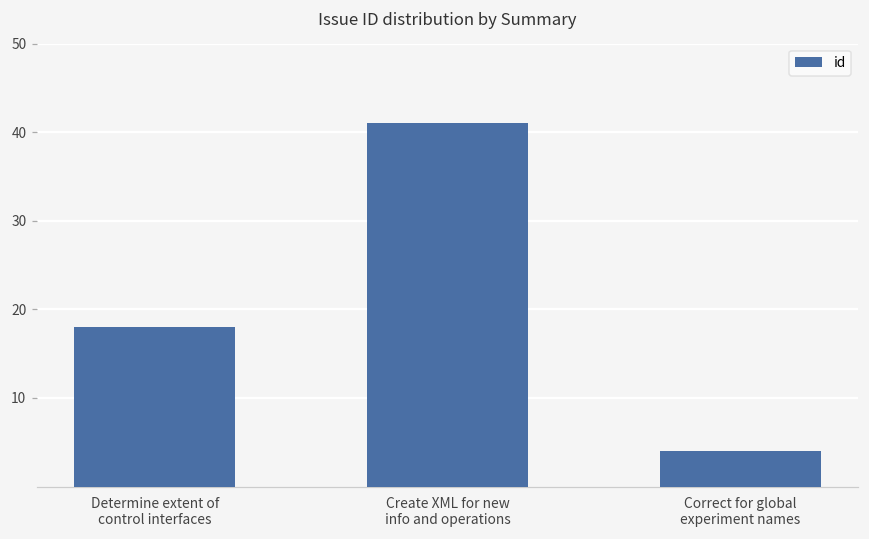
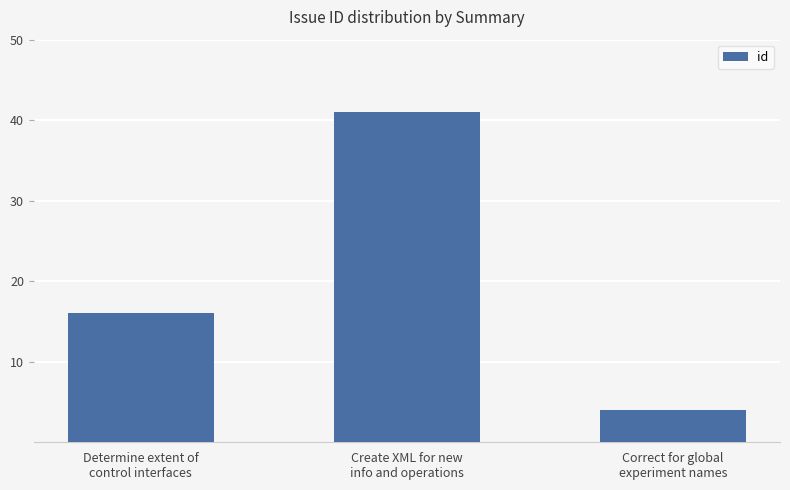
  {
-   "Determine extent of control interfaces": 18,
+   "Determine extent of control interfaces": 16,
    "Create XML for new info and operations": 41,
    "Correct for global experiment names": 4
  }
